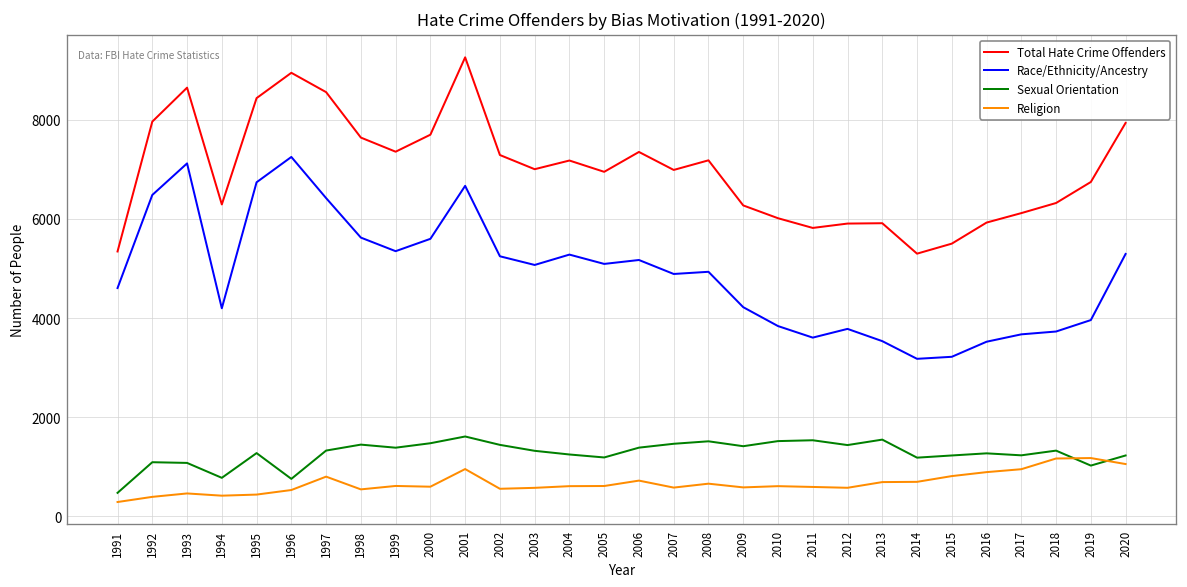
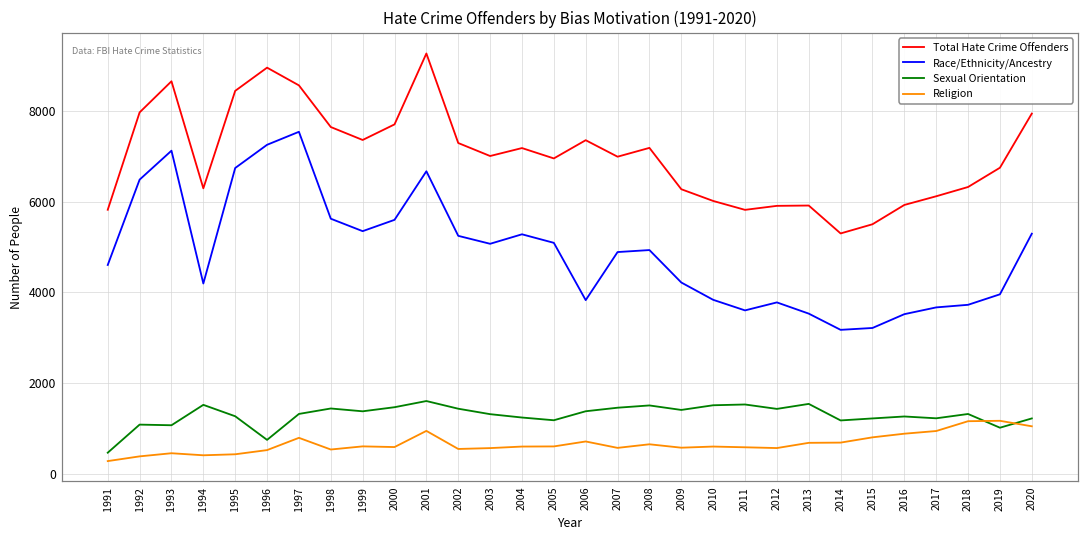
  {
    "Total Hate Crime Offenders": {
-     "1991": 5300,
+     "1991": 5800,
      "1992": 8000,
      "1993": 8600,
      "1994": 6300,
      "1995": 8400,
      "1996": 8900,
      "1997": 8600,
      "1998": 7600,
      "1999": 7400,
      "2000": 7700,
      "2001": 9300,
      "2002": 7300,
      "2003": 7000,
      "2004": 7200,
      "2005": 7000,
      "2006": 7400,
      "2007": 7000,
      "2008": 7200,
      "2009": 6300,
      "2010": 6000,
      "2011": 5800,
      "2012": 5900,
      "2013": 5900,
      "2014": 5300,
      "2015": 5500,
      "2016": 5900,
      "2017": 6100,
      "2018": 6300,
      "2019": 6700,
      "2020": 7900
    },
    "Race/Ethnicity/Ancestry": {
      "1991": 4600,
      "1992": 6500,
      "1993": 7100,
      "1994": 4200,
      "1995": 6700,
      "1996": 7300,
-     "1997": 6400,
+     "1997": 7500,
      "1998": 5600,
      "1999": 5300,
      "2000": 5600,
      "2001": 6700,
      "2002": 5200,
      "2003": 5100,
      "2004": 5300,
      "2005": 5100,
-     "2006": 5200,
+     "2006": 3800,
      "2007": 4900,
      "2008": 4900,
      "2009": 4200,
      "2010": 3800,
      "2011": 3600,
      "2012": 3800,
      "2013": 3500,
      "2014": 3200,
      "2015": 3200,
      "2016": 3500,
      "2017": 3700,
      "2018": 3700,
      "2019": 4000,
      "2020": 5300
    },
    "Sexual Orientation": {
      "1991": 500,
      "1992": 1100,
      "1993": 1100,
-     "1994": 800,
+     "1994": 1500,
      "1995": 1300,
      "1996": 800,
      "1997": 1300,
      "1998": 1400,
      "1999": 1400,
      "2000": 1500,
      "2001": 1600,
      "2002": 1400,
      "2003": 1300,
      "2004": 1200,
      "2005": 1200,
      "2006": 1400,
      "2007": 1500,
      "2008": 1500,
      "2009": 1400,
      "2010": 1500,
      "2011": 1500,
      "2012": 1400,
      "2013": 1500,
      "2014": 1200,
      "2015": 1200,
      "2016": 1300,
      "2017": 1200,
      "2018": 1300,
      "2019": 1000,
      "2020": 1200
    },
    "Religion": {
      "1991": 300,
      "1992": 400,
      "1993": 500,
      "1994": 400,
      "1995": 400,
      "1996": 500,
      "1997": 800,
      "1998": 500,
      "1999": 600,
      "2000": 600,
      "2001": 1000,
      "2002": 600,
      "2003": 600,
      "2004": 600,
      "2005": 600,
      "2006": 700,
      "2007": 600,
      "2008": 700,
      "2009": 600,
      "2010": 600,
      "2011": 600,
      "2012": 600,
      "2013": 700,
      "2014": 700,
      "2015": 800,
      "2016": 900,
      "2017": 1000,
      "2018": 1200,
      "2019": 1200,
      "2020": 1100
    }
  }
